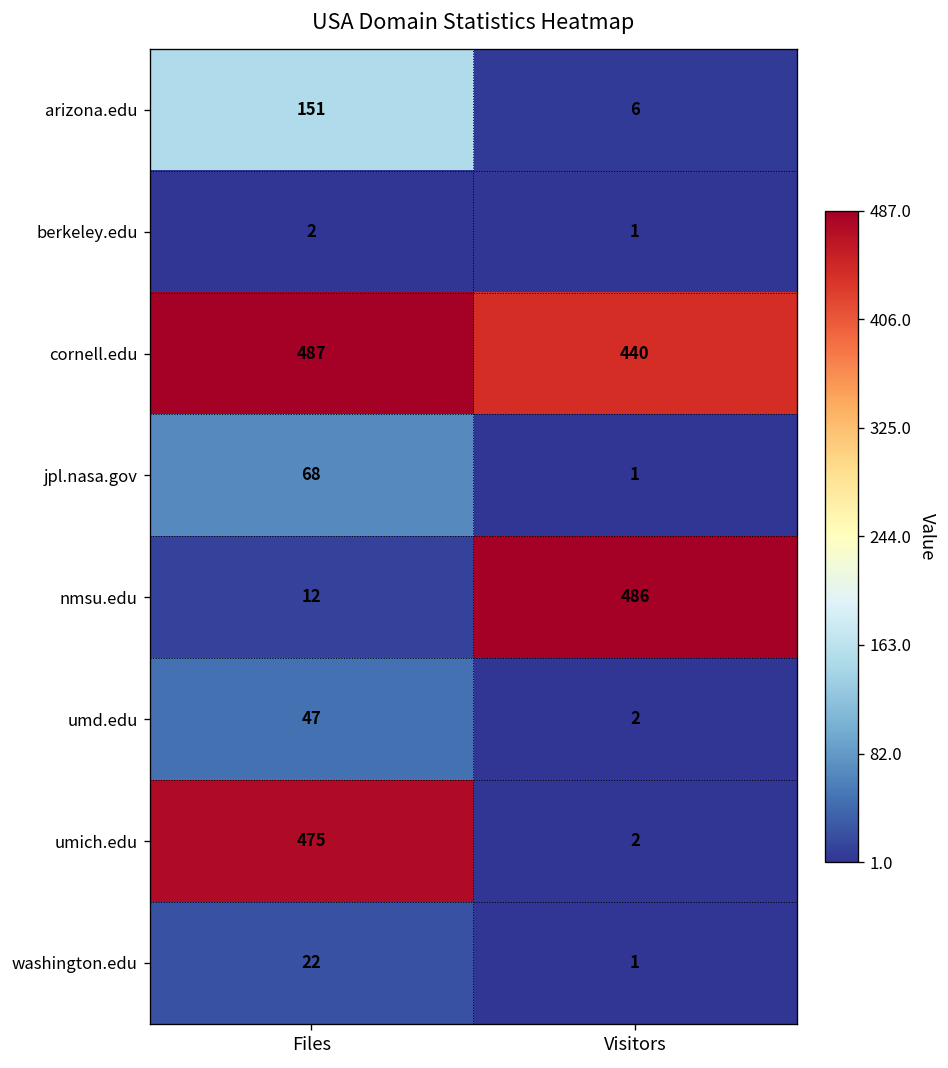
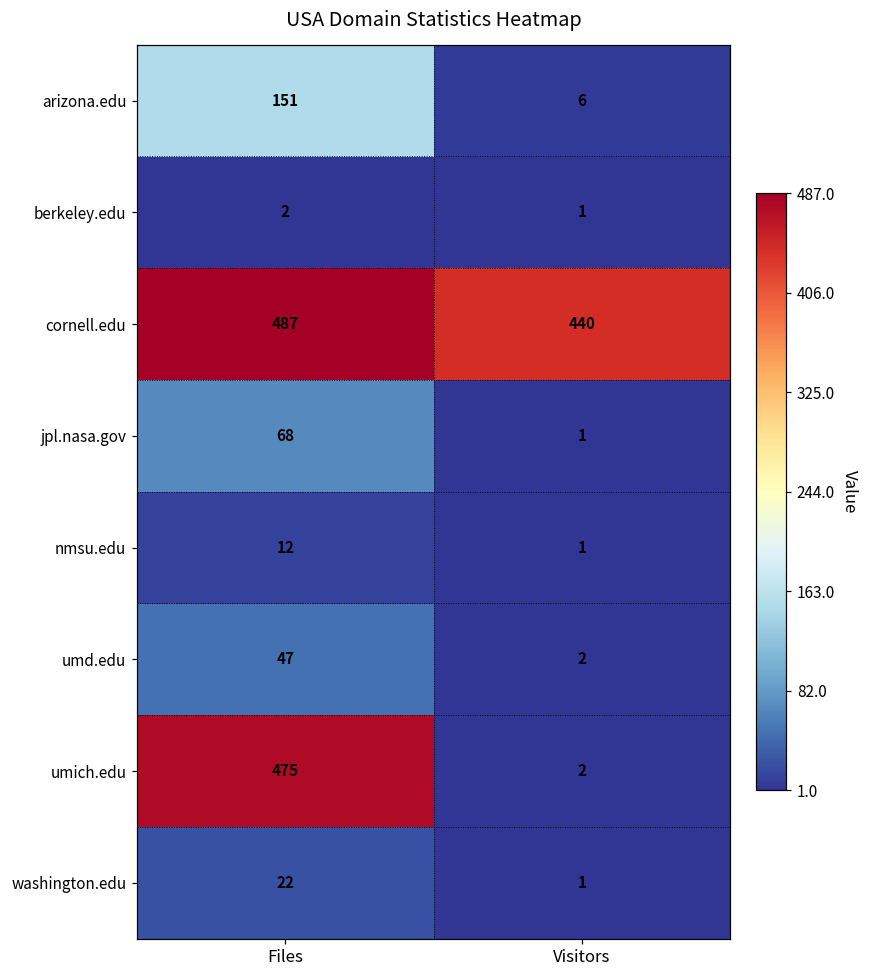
  {
    "arizona.edu": {
      "Files": 151,
      "Visitors": 6
    },
    "berkeley.edu": {
      "Files": 2,
      "Visitors": 1
    },
    "cornell.edu": {
      "Files": 487,
      "Visitors": 440
    },
    "jpl.nasa.gov": {
      "Files": 68,
      "Visitors": 1
    },
    "nmsu.edu": {
      "Files": 12,
-     "Visitors": 486
+     "Visitors": 1
    },
    "umd.edu": {
      "Files": 47,
      "Visitors": 2
    },
    "umich.edu": {
      "Files": 475,
      "Visitors": 2
    },
    "washington.edu": {
      "Files": 22,
      "Visitors": 1
    }
  }
